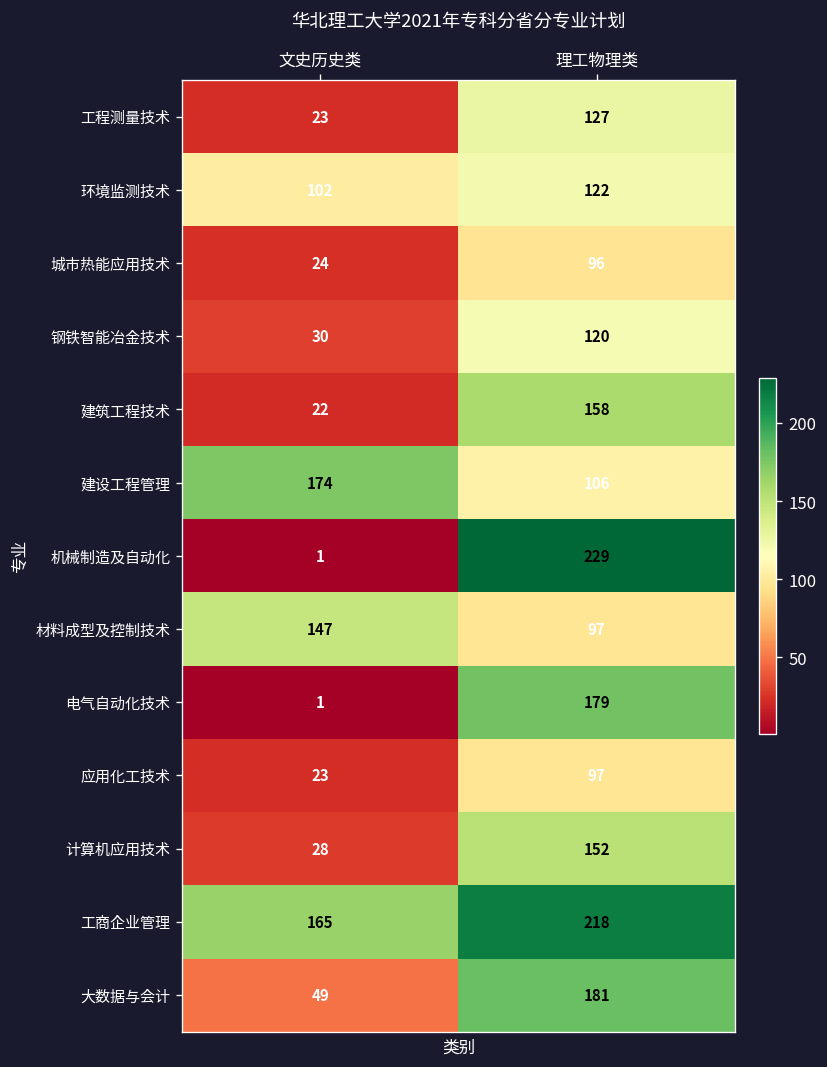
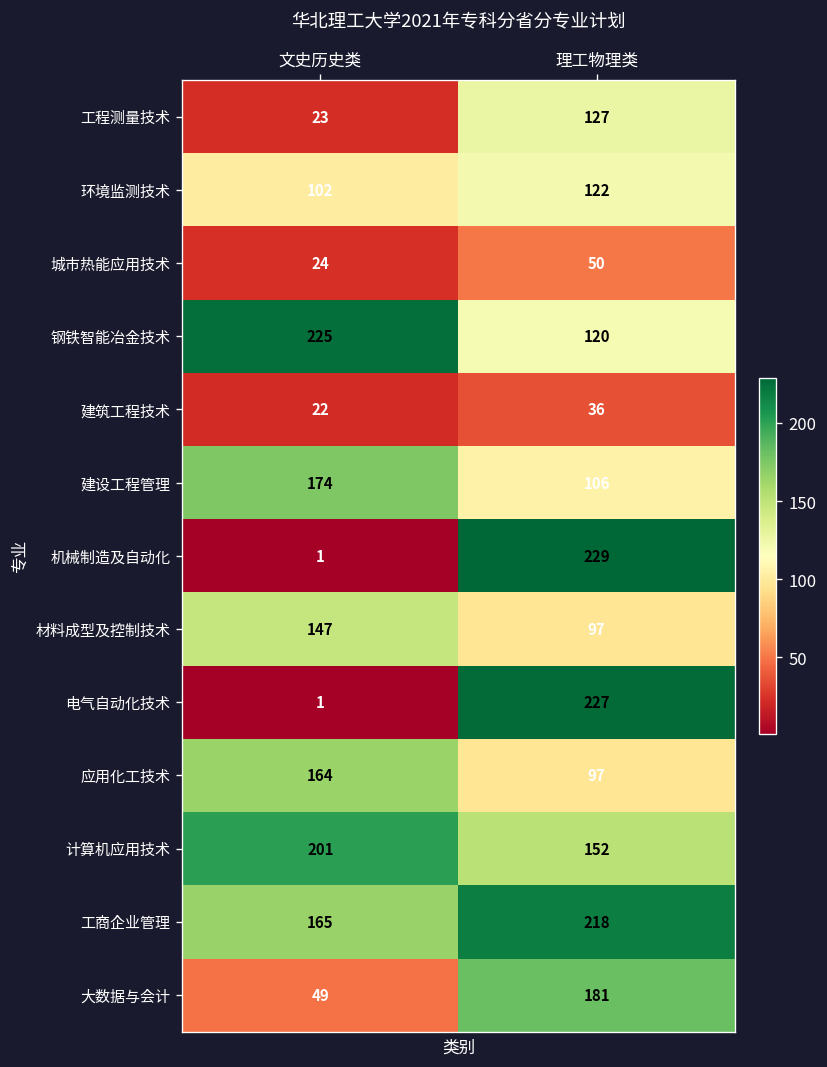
  {
    "工程测量技术": {
      "文史历史类": 23,
      "理工物理类": 127
    },
    "环境监测技术": {
      "文史历史类": 102,
      "理工物理类": 122
    },
    "城市热能应用技术": {
      "文史历史类": 24,
-     "理工物理类": 96
+     "理工物理类": 50
    },
    "钢铁智能冶金技术": {
-     "文史历史类": 30,
+     "文史历史类": 225,
      "理工物理类": 120
    },
    "建筑工程技术": {
      "文史历史类": 22,
-     "理工物理类": 158
+     "理工物理类": 36
    },
    "建设工程管理": {
      "文史历史类": 174,
      "理工物理类": 106
    },
    "机械制造及自动化": {
      "文史历史类": 1,
      "理工物理类": 229
    },
    "材料成型及控制技术": {
      "文史历史类": 147,
      "理工物理类": 97
    },
    "电气自动化技术": {
      "文史历史类": 1,
-     "理工物理类": 179
+     "理工物理类": 227
    },
    "应用化工技术": {
-     "文史历史类": 23,
+     "文史历史类": 164,
      "理工物理类": 97
    },
    "计算机应用技术": {
-     "文史历史类": 28,
+     "文史历史类": 201,
      "理工物理类": 152
    },
    "工商企业管理": {
      "文史历史类": 165,
      "理工物理类": 218
    },
    "大数据与会计": {
      "文史历史类": 49,
      "理工物理类": 181
    }
  }
